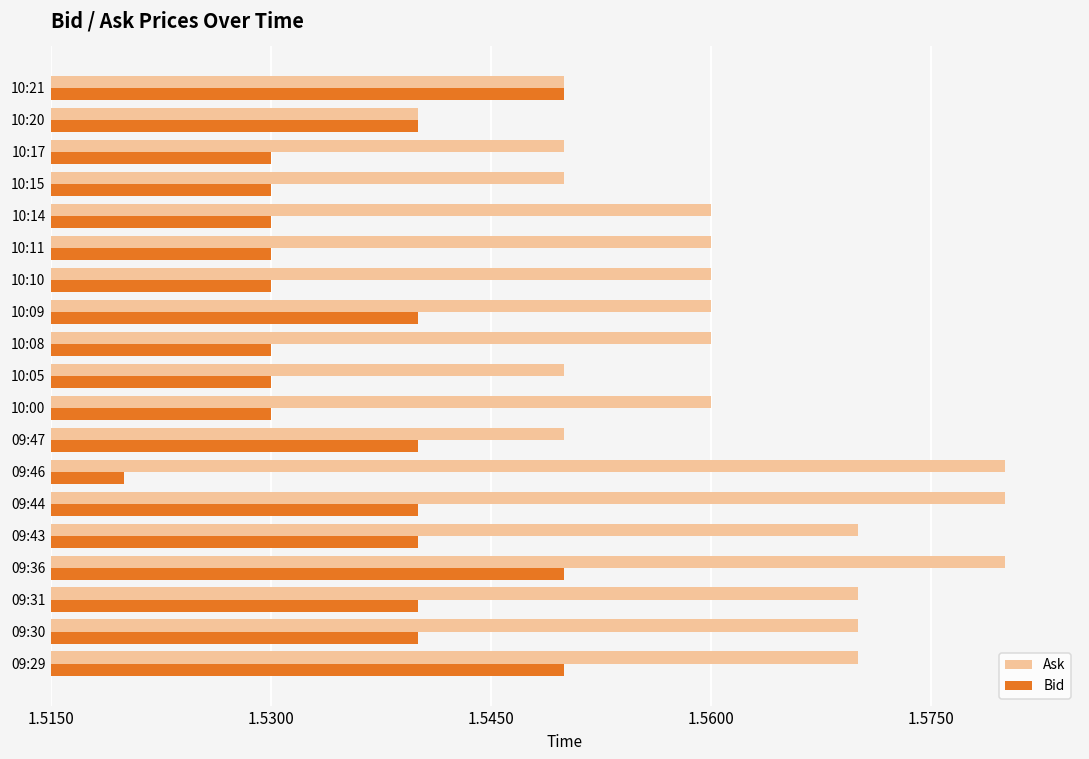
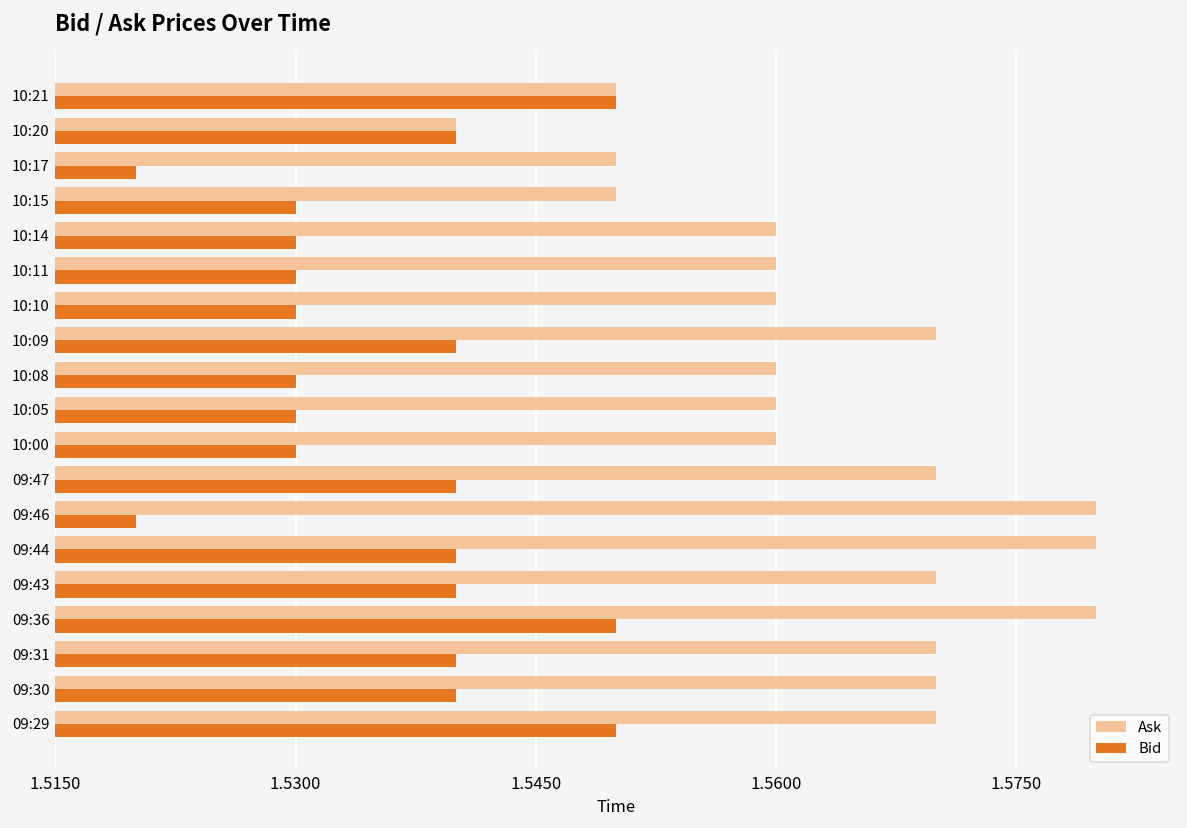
  {
    "Ask": {
      "10:21": 1.55,
      "10:20": 1.54,
      "10:17": 1.55,
      "10:15": 1.55,
      "10:14": 1.56,
      "10:11": 1.56,
      "10:10": 1.56,
-     "10:09": 1.56,
+     "10:09": 1.57,
      "10:08": 1.56,
-     "10:05": 1.55,
+     "10:05": 1.56,
      "10:00": 1.56,
-     "09:47": 1.55,
+     "09:47": 1.57,
      "09:46": 1.58,
      "09:44": 1.58,
      "09:43": 1.57,
      "09:36": 1.58,
      "09:31": 1.57,
      "09:30": 1.57,
      "09:29": 1.57
    },
    "Bid": {
      "10:21": 1.55,
      "10:20": 1.54,
-     "10:17": 1.53,
+     "10:17": 1.52,
      "10:15": 1.53,
      "10:14": 1.53,
      "10:11": 1.53,
      "10:10": 1.53,
      "10:09": 1.54,
      "10:08": 1.53,
      "10:05": 1.53,
      "10:00": 1.53,
      "09:47": 1.54,
      "09:46": 1.52,
      "09:44": 1.54,
      "09:43": 1.54,
      "09:36": 1.55,
      "09:31": 1.54,
      "09:30": 1.54,
      "09:29": 1.55
    }
  }
